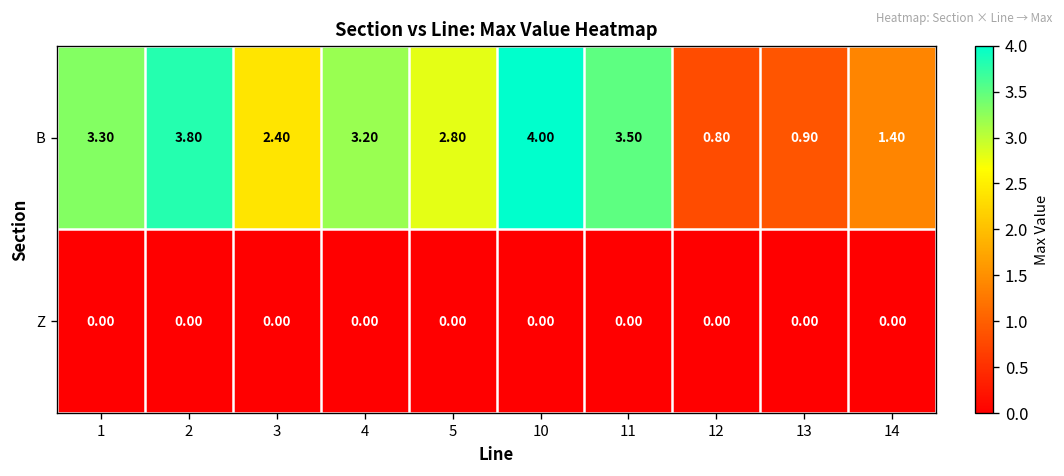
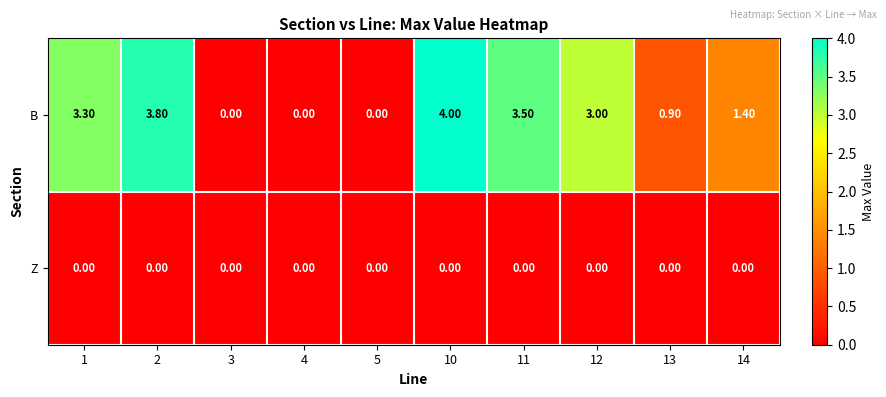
  {
    "B": {
      "1": 3.30,
      "2": 3.80,
-     "3": 2.40,
-     "4": 3.20,
-     "5": 2.80,
+     "3": 0.00,
+     "4": 0.00,
+     "5": 0.00,
      "10": 4.00,
      "11": 3.50,
-     "12": 0.80,
+     "12": 3.00,
      "13": 0.90,
      "14": 1.40
    },
    "Z": {
      "1": 0.00,
      "2": 0.00,
      "3": 0.00,
      "4": 0.00,
      "5": 0.00,
      "10": 0.00,
      "11": 0.00,
      "12": 0.00,
      "13": 0.00,
      "14": 0.00
    }
  }
